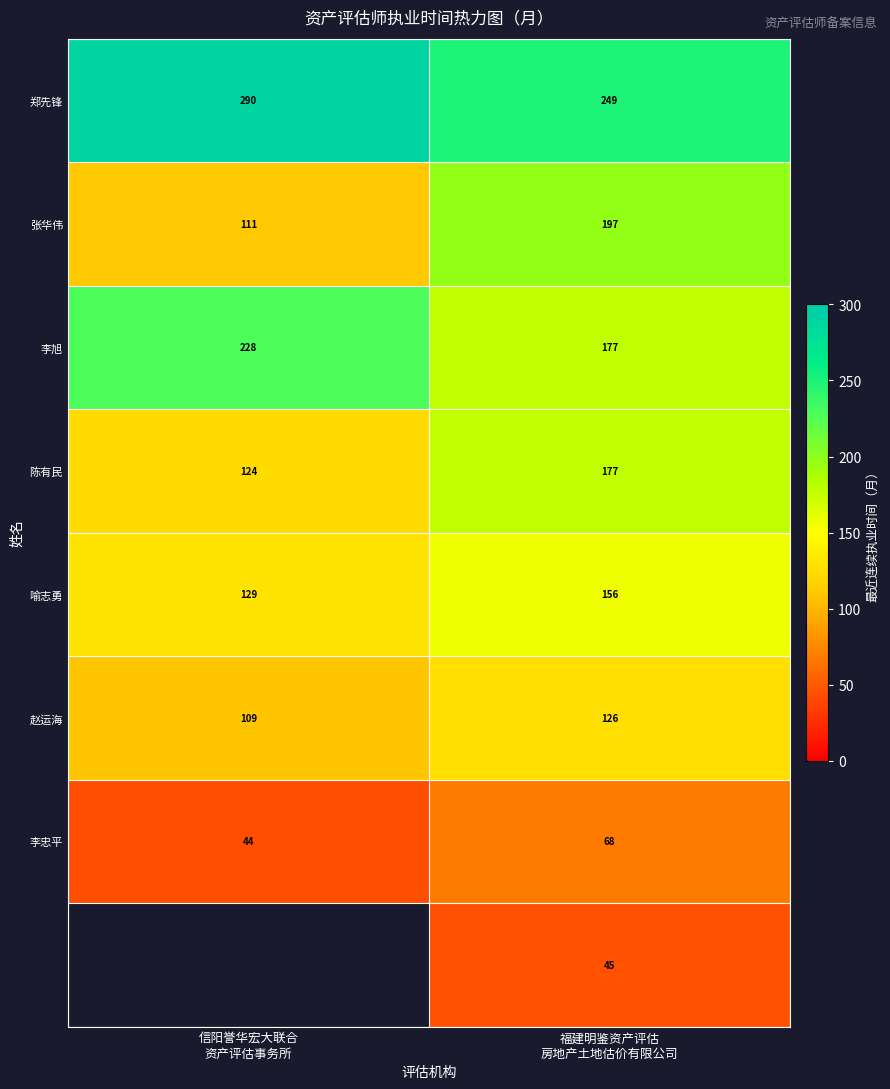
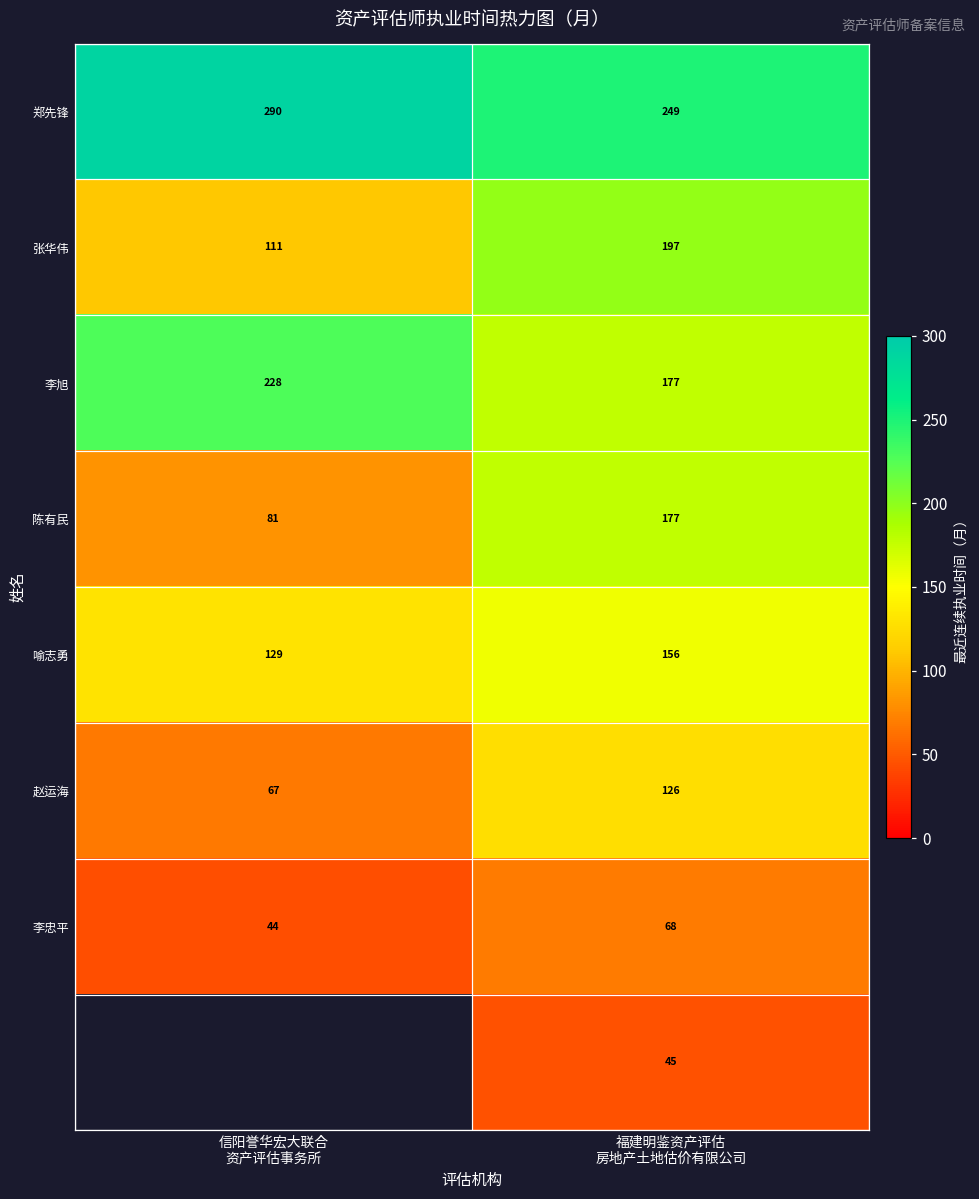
  {
    "郑先锋": {
      "信阳誉华宏大联合 资产评估事务所": 290,
      "福建明鉴资产评估 房地产土地估价有限公司": 249
    },
    "张华伟": {
      "信阳誉华宏大联合 资产评估事务所": 111,
      "福建明鉴资产评估 房地产土地估价有限公司": 197
    },
    "李旭": {
      "信阳誉华宏大联合 资产评估事务所": 228,
      "福建明鉴资产评估 房地产土地估价有限公司": 177
    },
    "陈有民": {
-     "信阳誉华宏大联合 资产评估事务所": 124,
+     "信阳誉华宏大联合 资产评估事务所": 81,
      "福建明鉴资产评估 房地产土地估价有限公司": 177
    },
    "喻志勇": {
      "信阳誉华宏大联合 资产评估事务所": 129,
      "福建明鉴资产评估 房地产土地估价有限公司": 156
    },
    "赵运海": {
-     "信阳誉华宏大联合 资产评估事务所": 109,
+     "信阳誉华宏大联合 资产评估事务所": 67,
      "福建明鉴资产评估 房地产土地估价有限公司": 126
    },
    "李忠平": {
      "信阳誉华宏大联合 资产评估事务所": 44,
      "福建明鉴资产评估 房地产土地估价有限公司": 68
    }
  }
